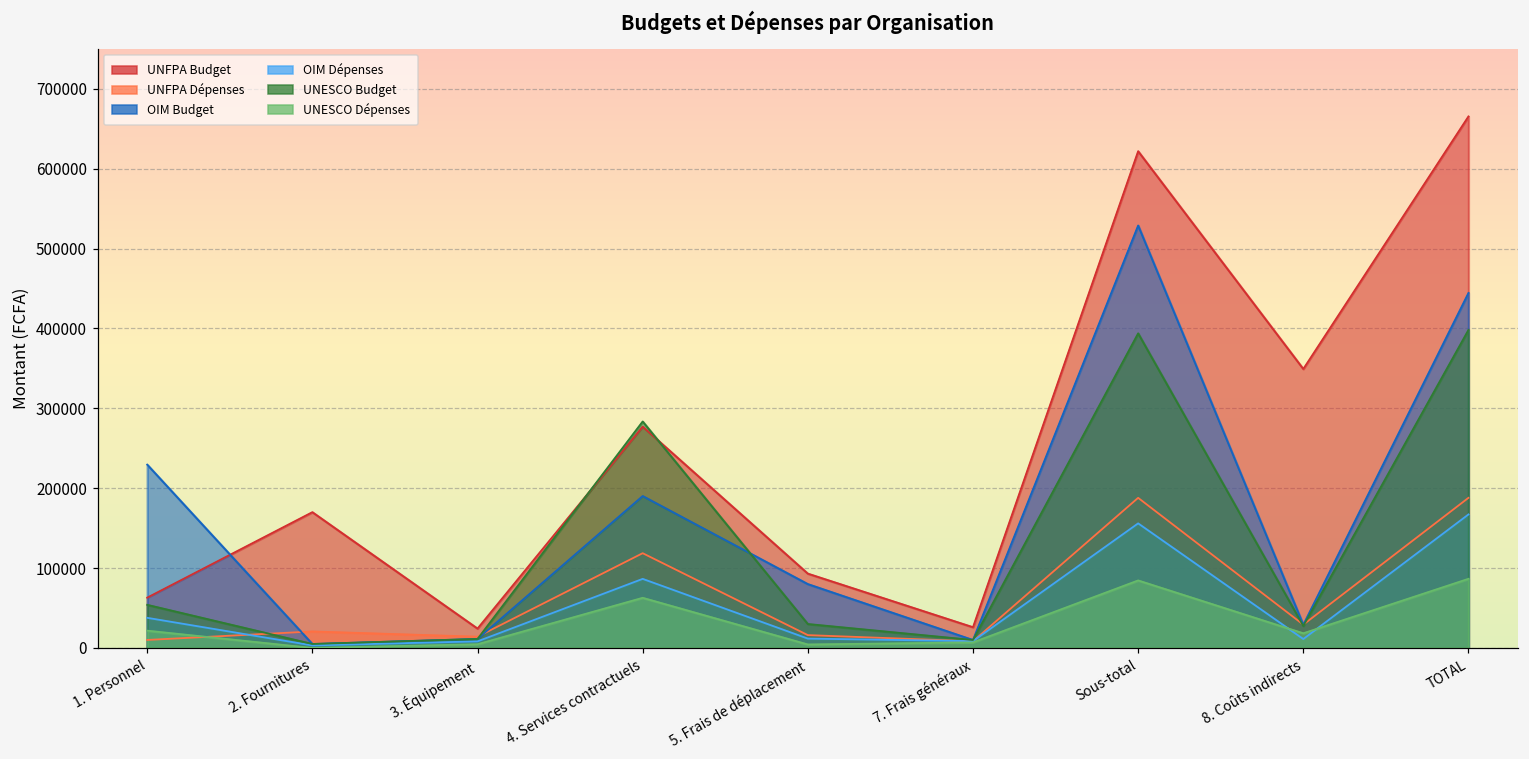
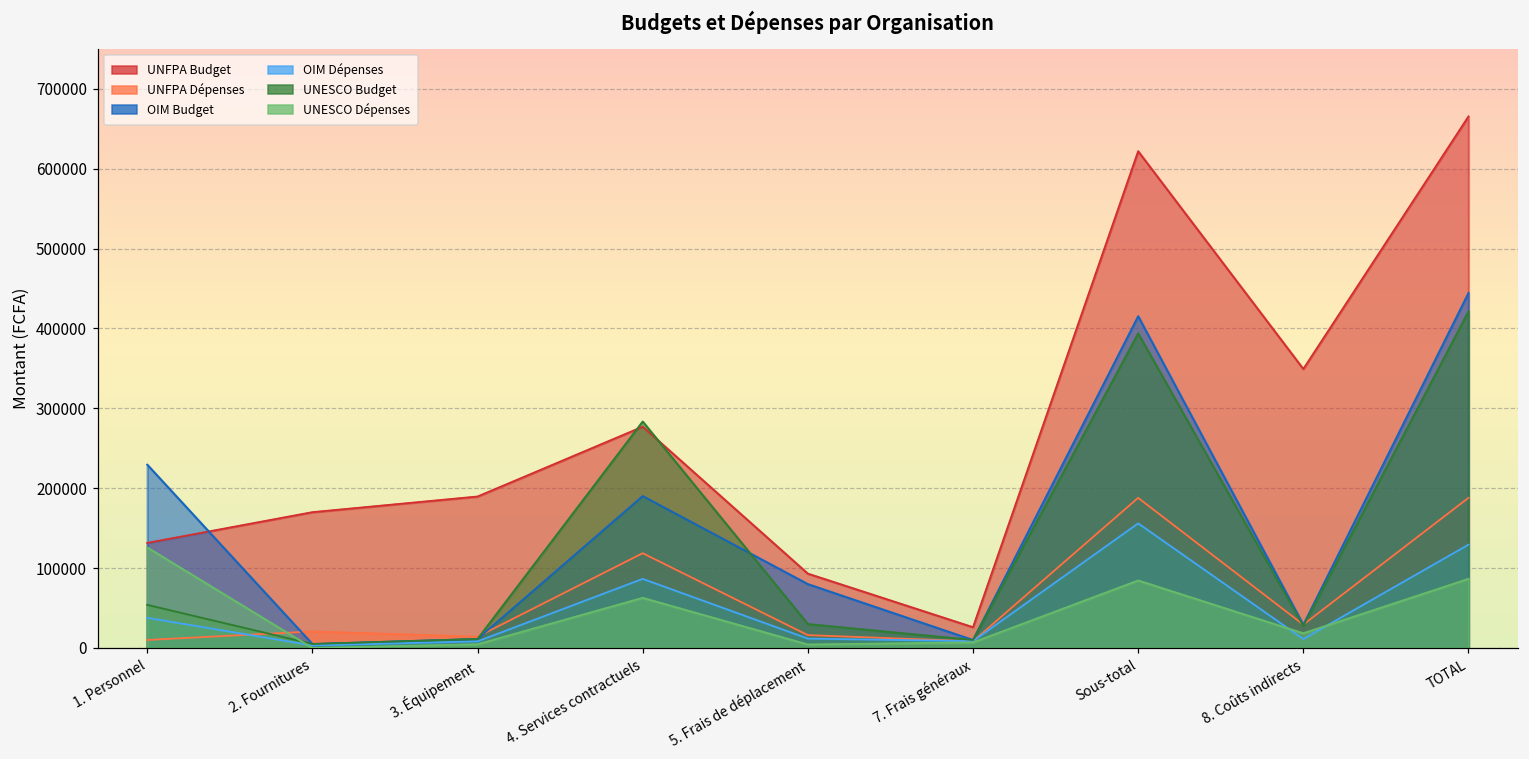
  {
    "UNFPA Budget": {
-     "1. Personnel": 60000,
+     "1. Personnel": 130000,
      "2. Fournitures": 170000,
-     "3. Équipement": 20000,
+     "3. Équipement": 190000,
      "4. Services contractuels": 280000,
      "5. Frais de déplacement": 90000,
      "7. Frais généraux": 30000,
      "Sous-total": 620000,
      "8. Coûts indirects": 350000,
      "TOTAL": 670000
    },
    "UNFPA Dépenses": {
      "1. Personnel": 10000,
      "2. Fournitures": 20000,
      "4. Services contractuels": 120000,
      "5. Frais de déplacement": 20000,
      "Sous-total": 190000,
      "TOTAL": 190000
    },
    "OIM Budget": {
      "1. Personnel": 230000,
      "4. Services contractuels": 190000,
      "5. Frais de déplacement": 80000,
-     "Sous-total": 530000,
+     "Sous-total": 420000,
      "TOTAL": 440000
    },
    "OIM Dépenses": {
      "1. Personnel": 40000,
      "4. Services contractuels": 90000,
      "5. Frais de déplacement": 10000,
      "Sous-total": 160000,
      "8. Coûts indirects": 10000,
-     "TOTAL": 170000
+     "TOTAL": 130000
    },
    "UNESCO Budget": {
      "1. Personnel": 50000,
      "4. Services contractuels": 280000,
      "5. Frais de déplacement": 30000,
      "Sous-total": 390000,
-     "TOTAL": 400000
+     "TOTAL": 420000
    },
    "UNESCO Dépenses": {
-     "1. Personnel": 20000,
+     "1. Personnel": 130000,
      "3. Équipement": 0,
      "4. Services contractuels": 60000,
      "5. Frais de déplacement": 0,
      "Sous-total": 80000,
      "8. Coûts indirects": 20000,
      "TOTAL": 90000
    }
  }
